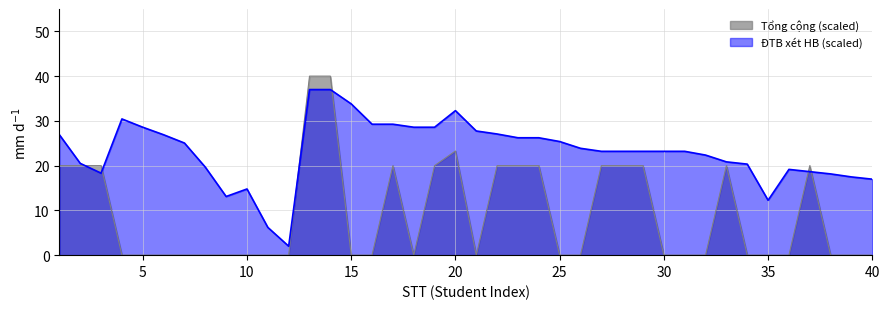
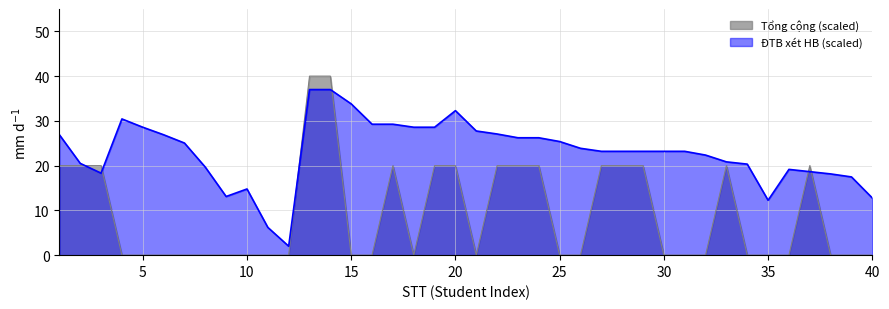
  {
    "Tổng cộng (scaled)": {
      "5": 0,
      "10": 0,
      "15": 0,
-     "20": 23,
+     "20": 20,
      "25": 0,
      "30": 0,
      "35": 0,
      "40": 0
    },
    "ĐTB xét HB (scaled)": {
      "5": 29,
      "10": 15,
      "15": 34,
      "20": 32,
      "25": 25,
      "30": 23,
      "35": 12,
-     "40": 17
+     "40": 13
    }
  }
